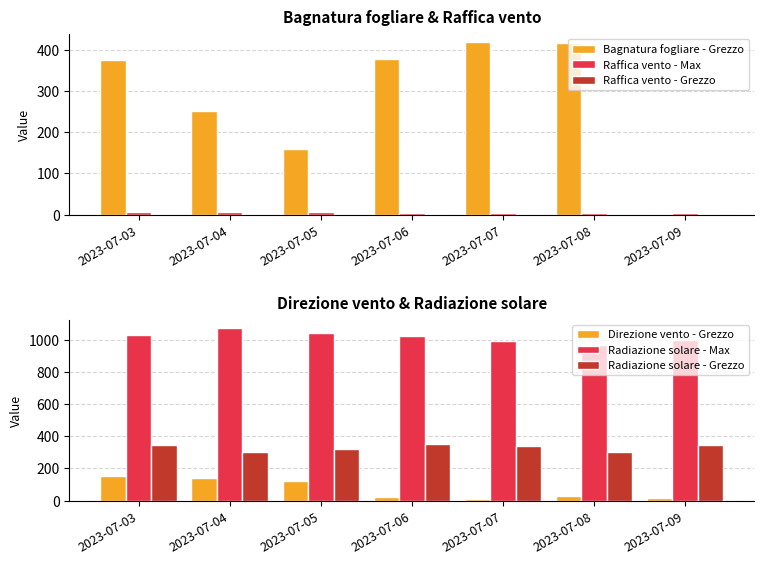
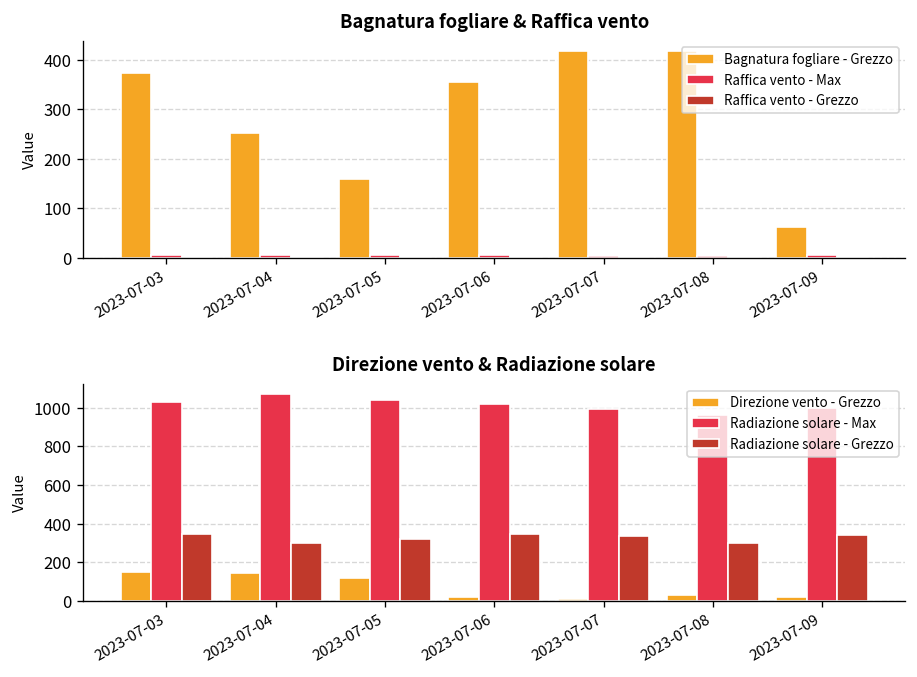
  {
    "Bagnatura fogliare & Raffica vento": {
      "Bagnatura fogliare - Grezzo": {
        "2023-07-03": 370,
        "2023-07-04": 250,
        "2023-07-05": 160,
-       "2023-07-06": 380,
+       "2023-07-06": 360,
        "2023-07-07": 420,
-       "2023-07-09": 0
+       "2023-07-09": 60
      }
    },
    "Direzione vento & Radiazione solare": {
      "Direzione vento - Grezzo": {
        "2023-07-03": 150,
        "2023-07-04": 140,
        "2023-07-05": 120,
        "2023-07-06": 20,
        "2023-07-08": 30,
        "2023-07-09": 20
      }
    }
  }
